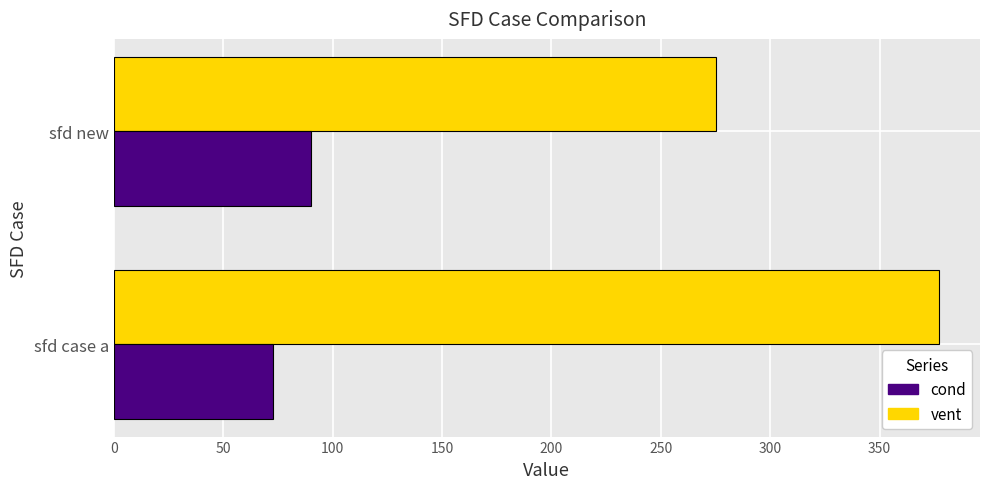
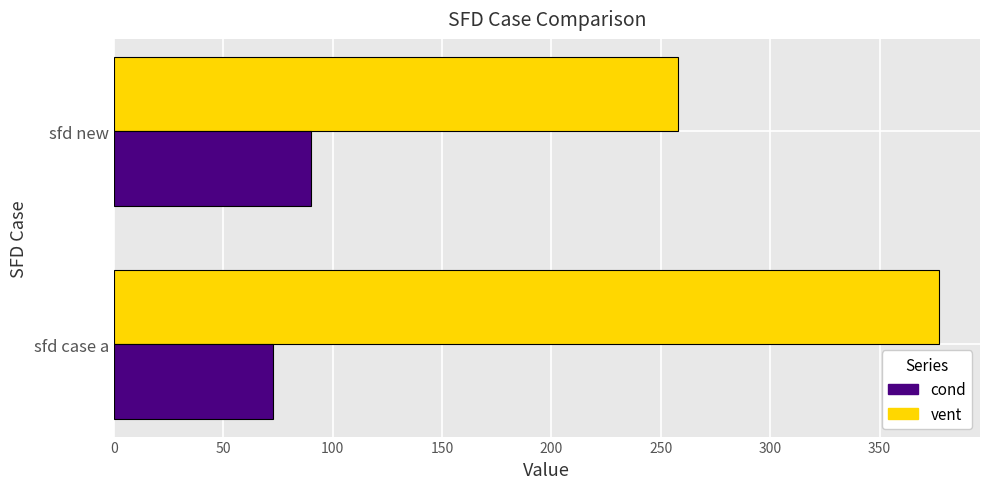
  {
    "vent": {
-     "sfd new": 275,
+     "sfd new": 258,
      "sfd case a": 377
    },
    "cond": {
      "sfd new": 90,
      "sfd case a": 73
    }
  }
